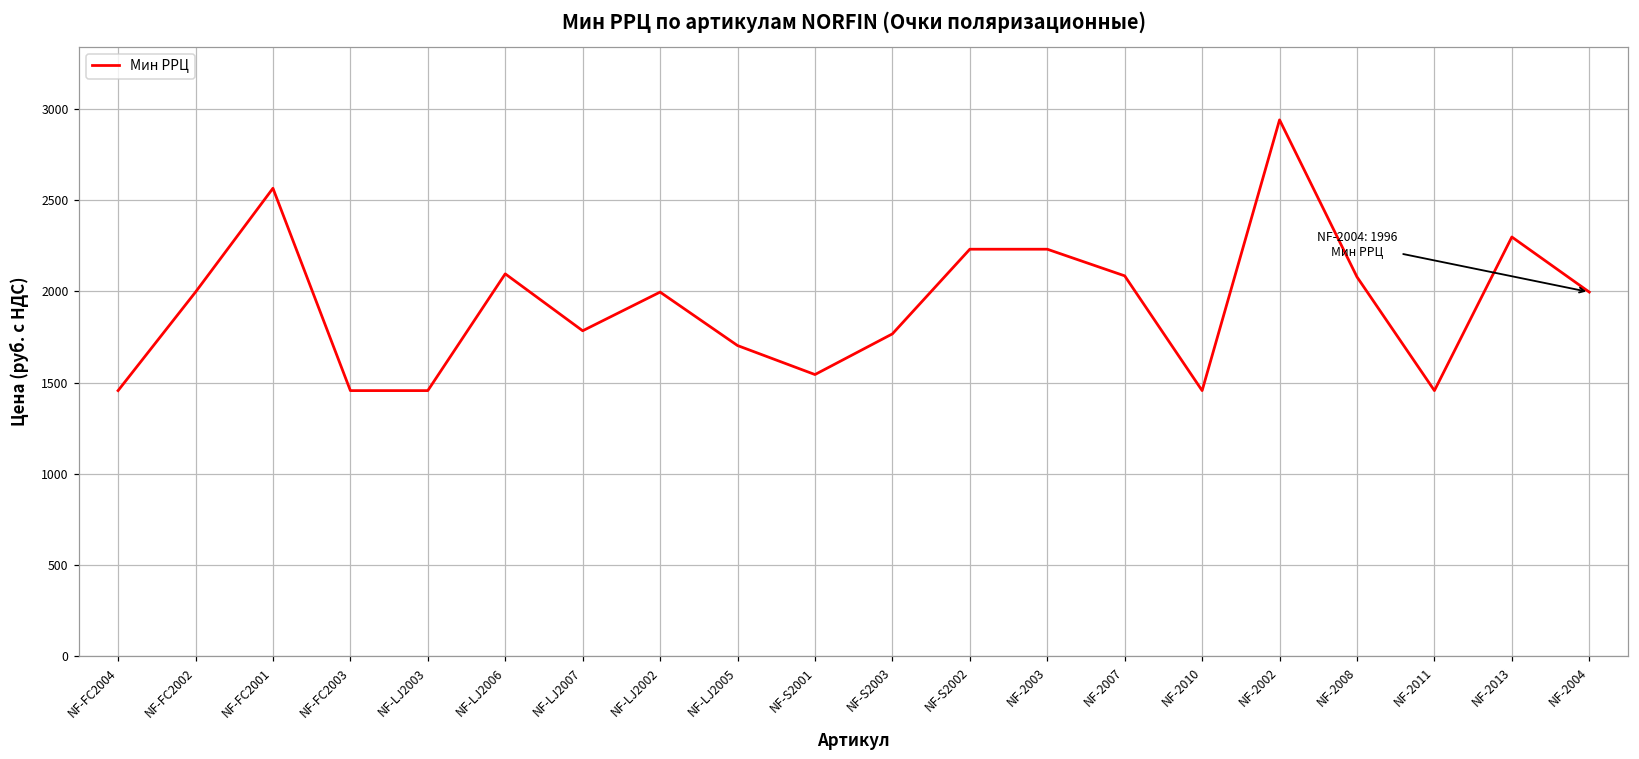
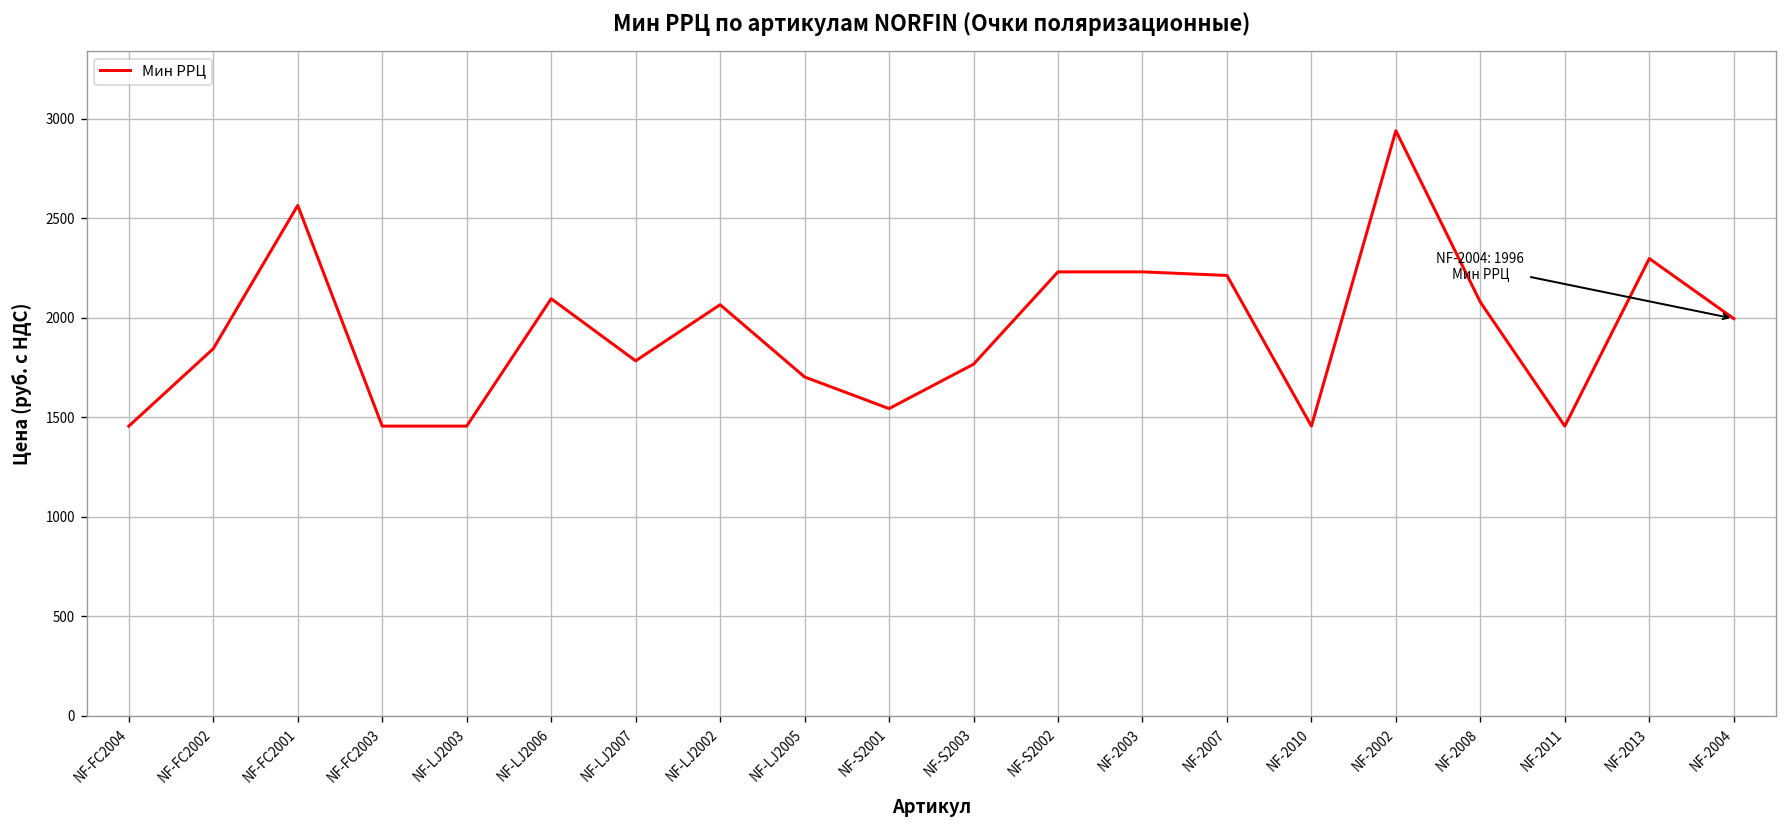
  {
    "NF-FC2004": 1460,
-   "NF-FC2002": 2000,
+   "NF-FC2002": 1850,
    "NF-FC2001": 2570,
    "NF-FC2003": 1460,
    "NF-LJ2003": 1460,
    "NF-LJ2006": 2100,
    "NF-LJ2007": 1780,
-   "NF-LJ2002": 2000,
+   "NF-LJ2002": 2070,
    "NF-LJ2005": 1700,
    "NF-S2001": 1540,
    "NF-S2003": 1770,
    "NF-S2002": 2230,
    "NF-2003": 2230,
-   "NF-2007": 2090,
+   "NF-2007": 2210,
    "NF-2010": 1460,
    "NF-2002": 2940,
    "NF-2011": 1460,
    "NF-2004": 2000
  }
